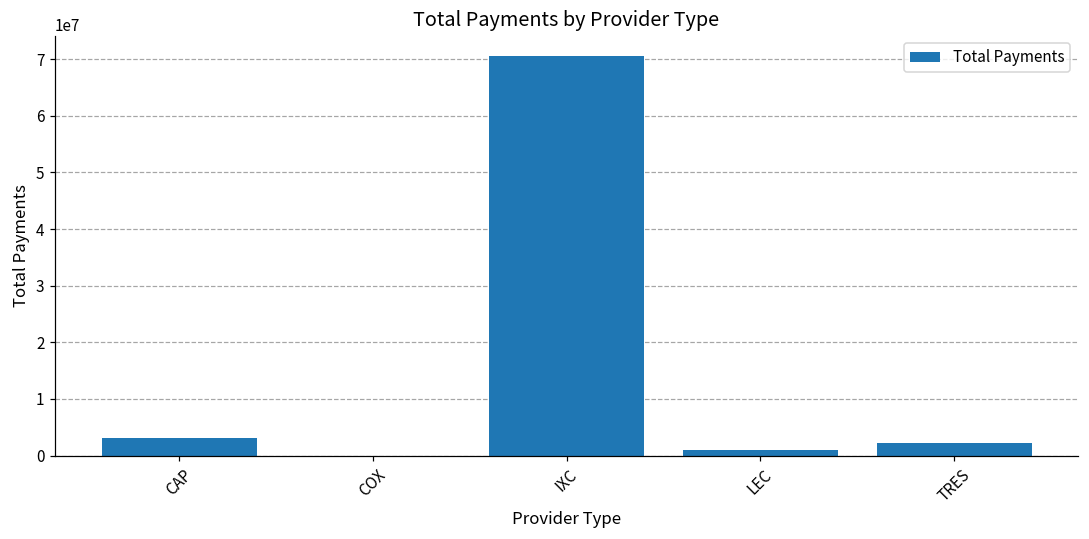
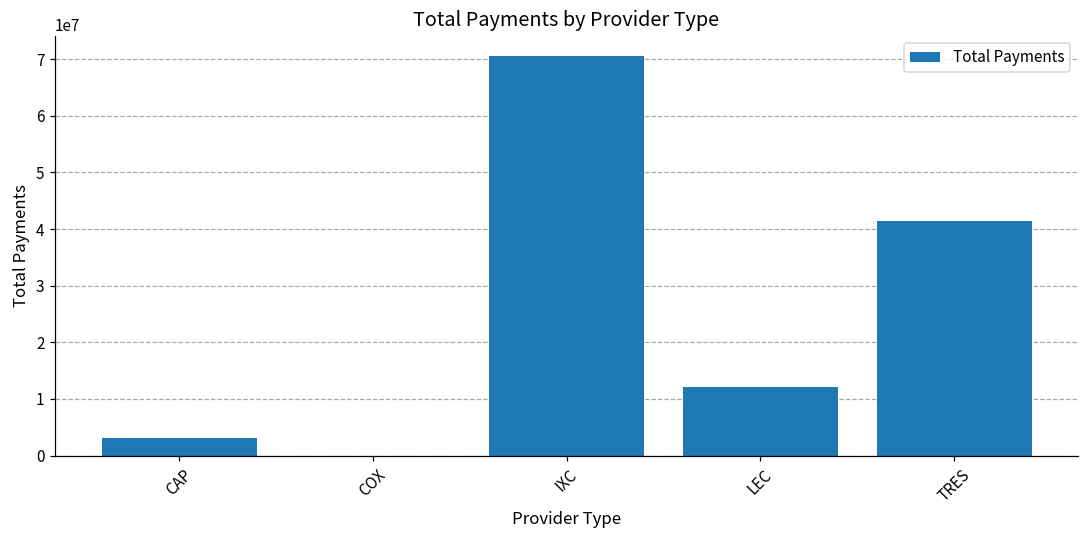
  {
    "CAP": 3000000,
    "IXC": 71000000,
-   "LEC": 1000000,
-   "TRES": 2000000
+   "LEC": 12000000,
+   "TRES": 41000000
  }
